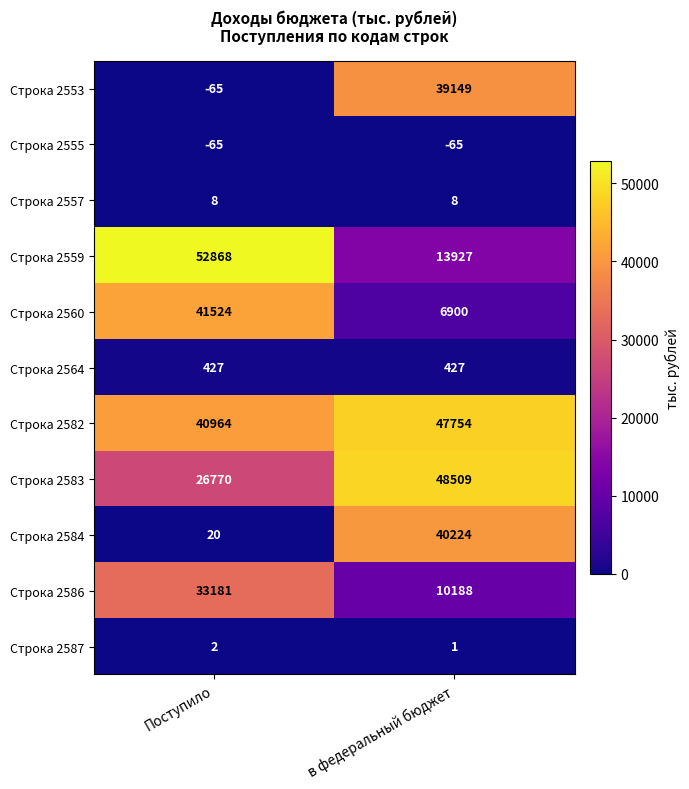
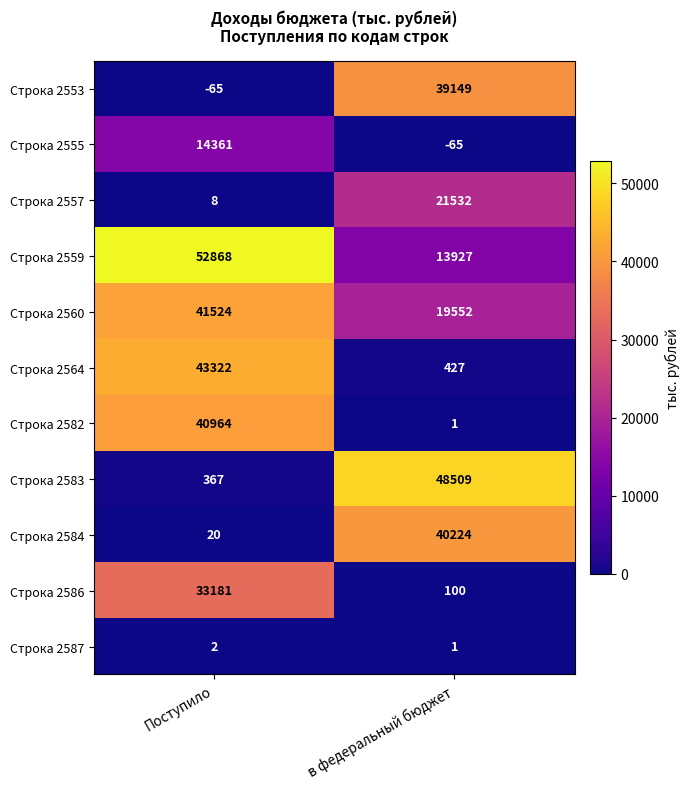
  {
    "Строка 2553": {
      "Поступило": -65,
      "в федеральный бюджет": 39149
    },
    "Строка 2555": {
-     "Поступило": -65,
+     "Поступило": 14361,
      "в федеральный бюджет": -65
    },
    "Строка 2557": {
      "Поступило": 8,
-     "в федеральный бюджет": 8
+     "в федеральный бюджет": 21532
    },
    "Строка 2559": {
      "Поступило": 52868,
      "в федеральный бюджет": 13927
    },
    "Строка 2560": {
      "Поступило": 41524,
-     "в федеральный бюджет": 6900
+     "в федеральный бюджет": 19552
    },
    "Строка 2564": {
-     "Поступило": 427,
+     "Поступило": 43322,
      "в федеральный бюджет": 427
    },
    "Строка 2582": {
      "Поступило": 40964,
-     "в федеральный бюджет": 47754
+     "в федеральный бюджет": 1
    },
    "Строка 2583": {
-     "Поступило": 26770,
+     "Поступило": 367,
      "в федеральный бюджет": 48509
    },
    "Строка 2584": {
      "Поступило": 20,
      "в федеральный бюджет": 40224
    },
    "Строка 2586": {
      "Поступило": 33181,
-     "в федеральный бюджет": 10188
+     "в федеральный бюджет": 100
    },
    "Строка 2587": {
      "Поступило": 2,
      "в федеральный бюджет": 1
    }
  }
